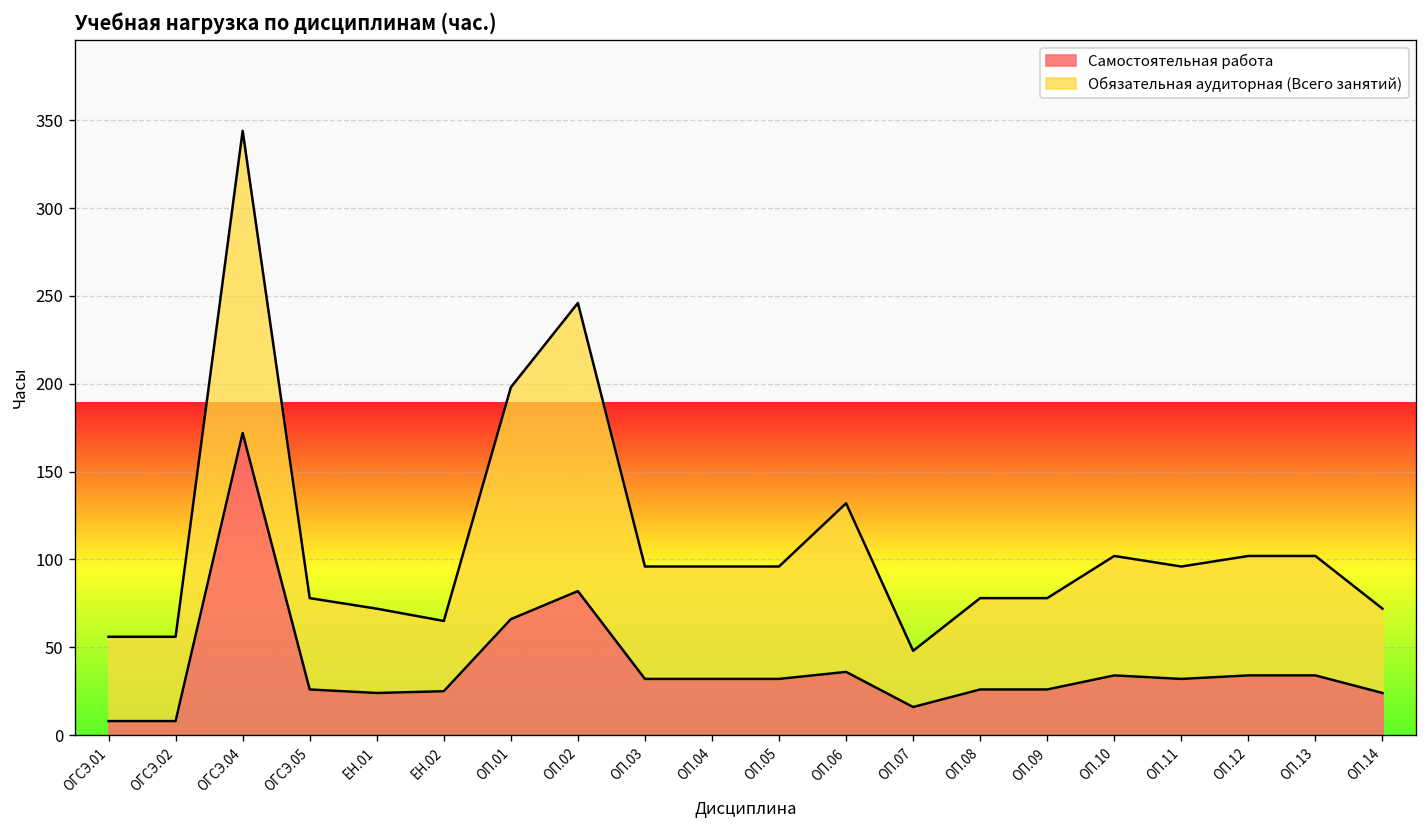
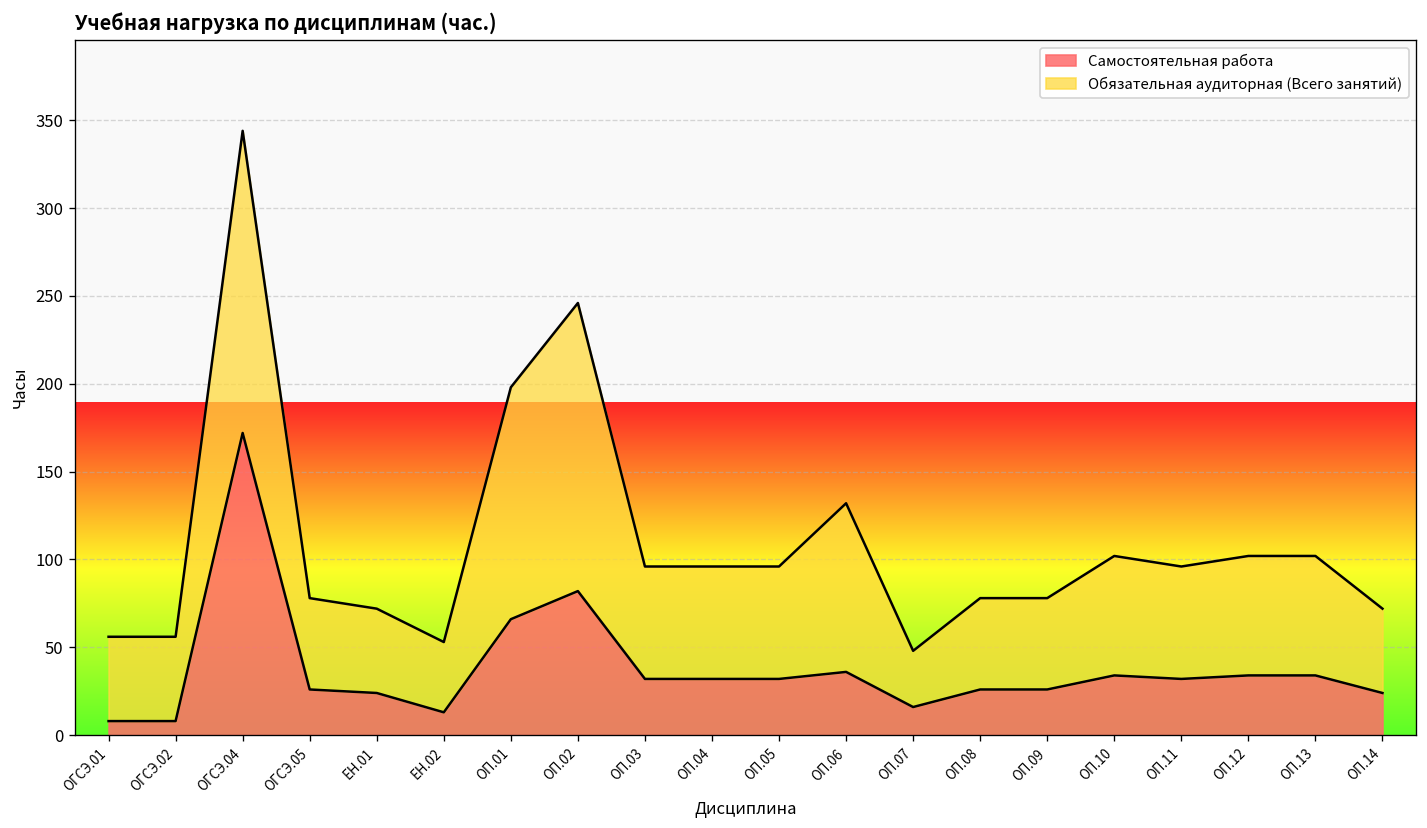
  {
    "Самостоятельная работа": {
      "ОГСЭ.01": 8,
      "ОГСЭ.02": 8,
      "ОГСЭ.04": 172,
      "ОГСЭ.05": 26,
      "ЕН.01": 24,
-     "ЕН.02": 25,
+     "ЕН.02": 13,
      "ОП.01": 66,
      "ОП.02": 82,
      "ОП.03": 32,
      "ОП.04": 32,
      "ОП.05": 32,
      "ОП.06": 36,
      "ОП.07": 16,
      "ОП.08": 26,
      "ОП.09": 26,
      "ОП.10": 34,
      "ОП.11": 32,
      "ОП.12": 34,
      "ОП.13": 34,
      "ОП.14": 24
    },
    "Обязательная аудиторная (Всего занятий)": {
      "ОГСЭ.01": 48,
      "ОГСЭ.02": 48,
      "ОГСЭ.04": 172,
      "ОГСЭ.05": 52,
      "ЕН.01": 48,
      "ЕН.02": 40,
      "ОП.01": 132,
      "ОП.02": 164,
      "ОП.03": 64,
      "ОП.04": 64,
      "ОП.05": 64,
      "ОП.06": 96,
      "ОП.07": 32,
      "ОП.08": 52,
      "ОП.09": 52,
      "ОП.10": 68,
      "ОП.11": 64,
      "ОП.12": 68,
      "ОП.13": 68,
      "ОП.14": 48
    }
  }
